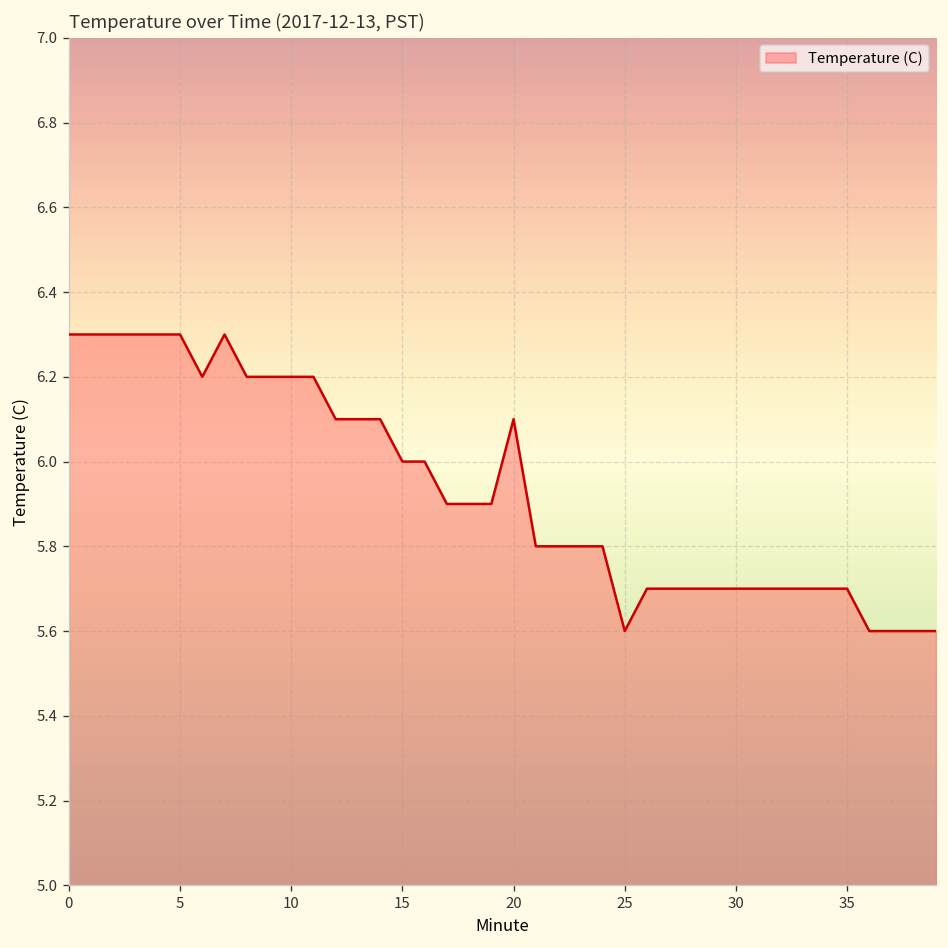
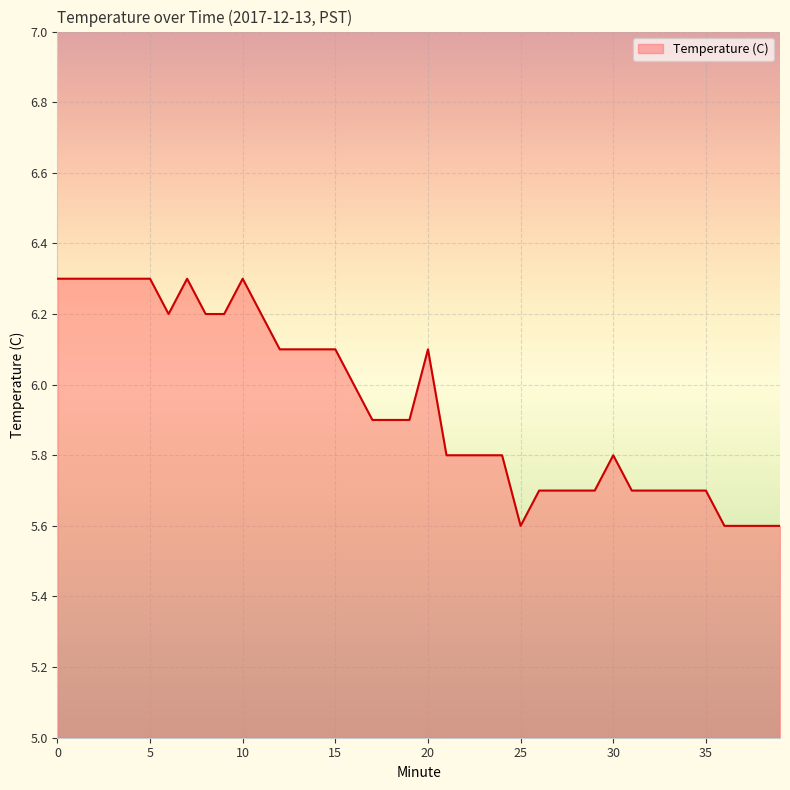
  {
    "0": 6.3,
    "5": 6.3,
-   "10": 6.2,
-   "15": 6.0,
+   "10": 6.3,
+   "15": 6.1,
    "20": 6.1,
    "25": 5.6,
-   "30": 5.7,
+   "30": 5.8,
    "35": 5.7
  }
